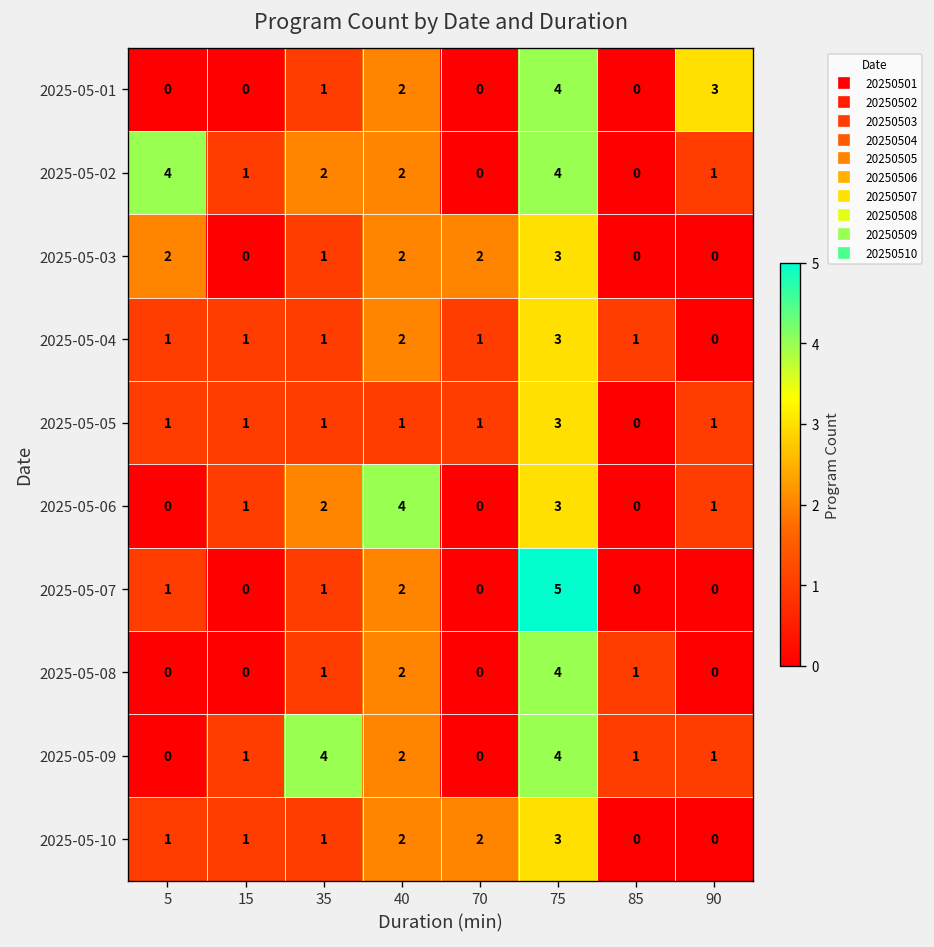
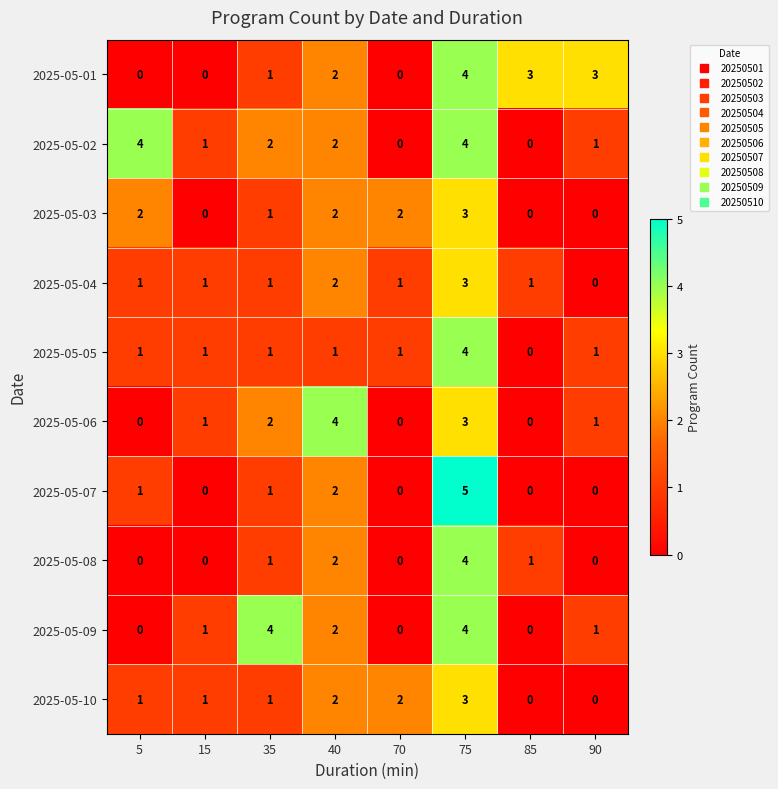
  {
    "2025-05-01": {
      "5": 0,
      "15": 0,
      "35": 1,
      "40": 2,
      "70": 0,
      "75": 4,
-     "85": 0,
+     "85": 3,
      "90": 3
    },
    "2025-05-02": {
      "5": 4,
      "15": 1,
      "35": 2,
      "40": 2,
      "70": 0,
      "75": 4,
      "85": 0,
      "90": 1
    },
    "2025-05-03": {
      "5": 2,
      "15": 0,
      "35": 1,
      "40": 2,
      "70": 2,
      "75": 3,
      "85": 0,
      "90": 0
    },
    "2025-05-04": {
      "5": 1,
      "15": 1,
      "35": 1,
      "40": 2,
      "70": 1,
      "75": 3,
      "85": 1,
      "90": 0
    },
    "2025-05-05": {
      "5": 1,
      "15": 1,
      "35": 1,
      "40": 1,
      "70": 1,
-     "75": 3,
+     "75": 4,
      "85": 0,
      "90": 1
    },
    "2025-05-06": {
      "5": 0,
      "15": 1,
      "35": 2,
      "40": 4,
      "70": 0,
      "75": 3,
      "85": 0,
      "90": 1
    },
    "2025-05-07": {
      "5": 1,
      "15": 0,
      "35": 1,
      "40": 2,
      "70": 0,
      "75": 5,
      "85": 0,
      "90": 0
    },
    "2025-05-08": {
      "5": 0,
      "15": 0,
      "35": 1,
      "40": 2,
      "70": 0,
      "75": 4,
      "85": 1,
      "90": 0
    },
    "2025-05-09": {
      "5": 0,
      "15": 1,
      "35": 4,
      "40": 2,
      "70": 0,
      "75": 4,
-     "85": 1,
+     "85": 0,
      "90": 1
    },
    "2025-05-10": {
      "5": 1,
      "15": 1,
      "35": 1,
      "40": 2,
      "70": 2,
      "75": 3,
      "85": 0,
      "90": 0
    }
  }
